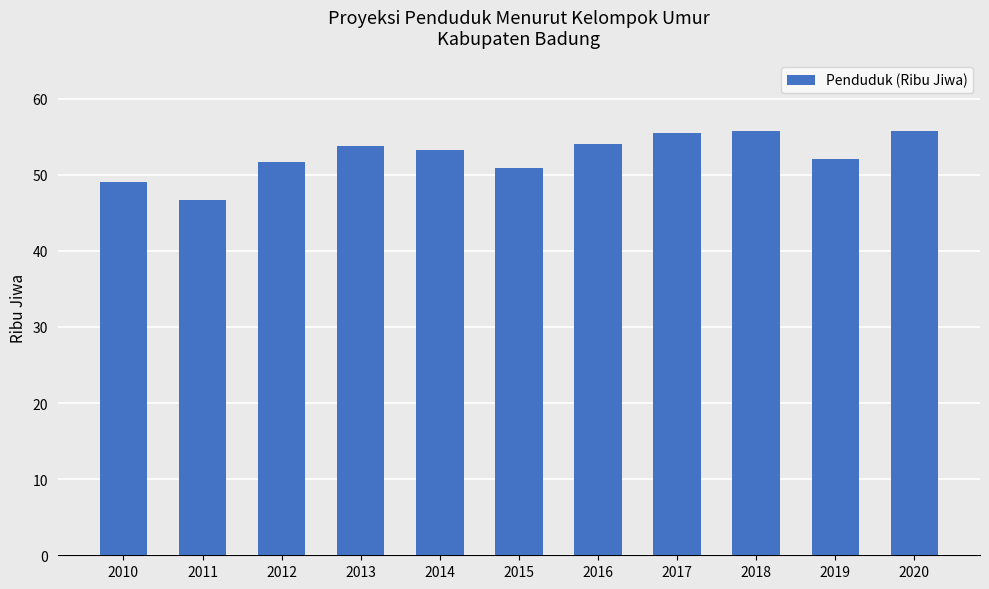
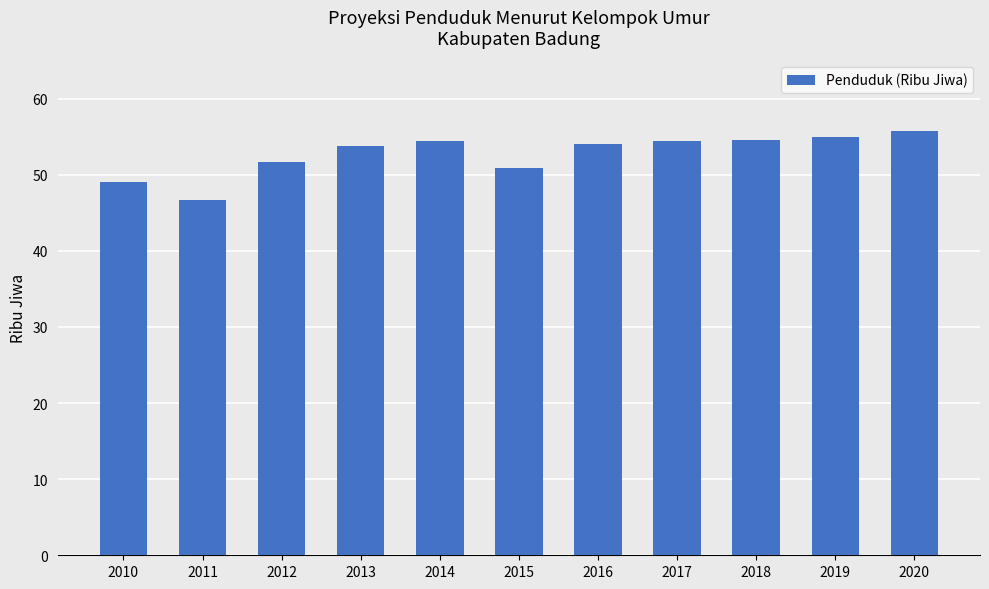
  {
    "2010": 49,
    "2011": 47,
    "2012": 52,
    "2013": 54,
-   "2014": 53,
+   "2014": 54,
    "2015": 51,
    "2016": 54,
-   "2017": 56,
-   "2018": 56,
-   "2019": 52,
+   "2017": 54,
+   "2018": 55,
+   "2019": 55,
    "2020": 56
  }
